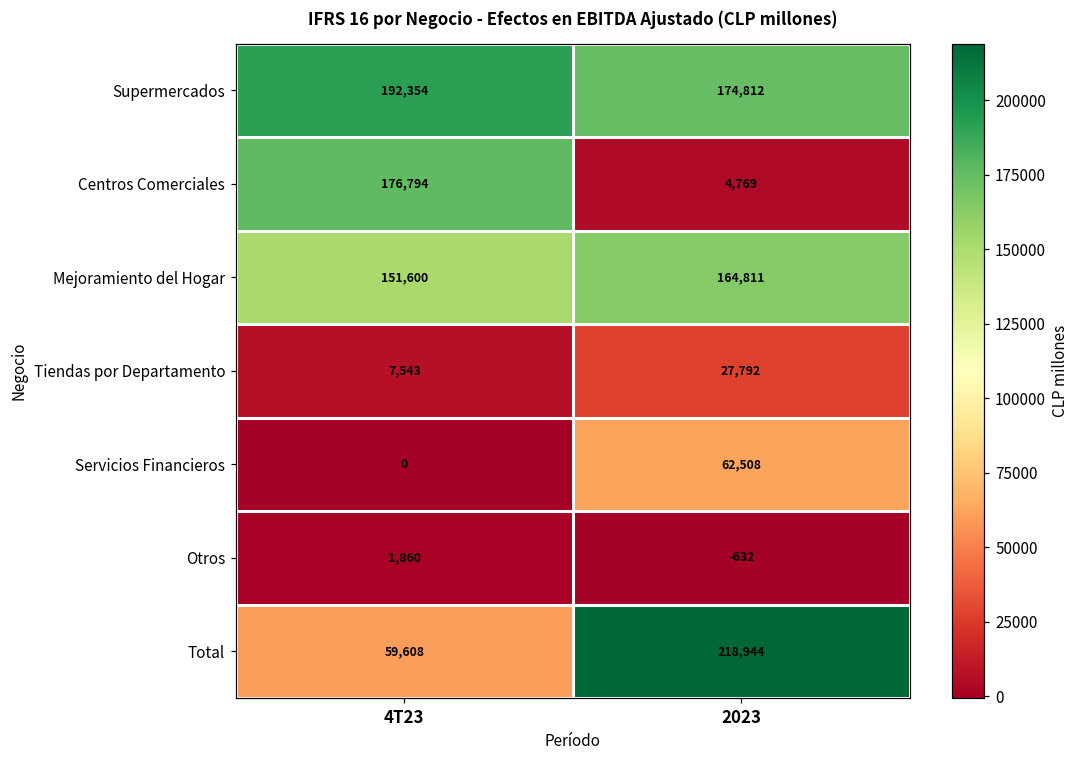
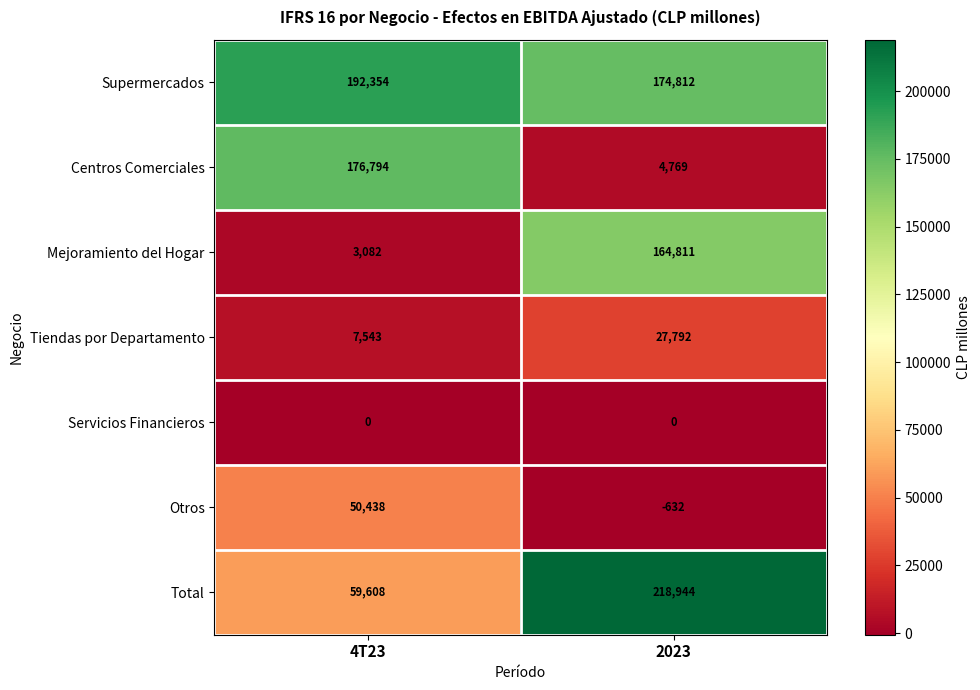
  {
    "Supermercados": {
      "4T23": "192,354",
      "2023": "174,812"
    },
    "Centros Comerciales": {
      "4T23": "176,794",
      "2023": "4,769"
    },
    "Mejoramiento del Hogar": {
-     "4T23": "151,600",
+     "4T23": "3,082",
      "2023": "164,811"
    },
    "Tiendas por Departamento": {
      "4T23": "7,543",
      "2023": "27,792"
    },
    "Servicios Financieros": {
      "4T23": "0",
-     "2023": "62,508"
+     "2023": "0"
    },
    "Otros": {
-     "4T23": "1,860",
+     "4T23": "50,438",
      "2023": "-632"
    },
    "Total": {
      "4T23": "59,608",
      "2023": "218,944"
    }
  }
